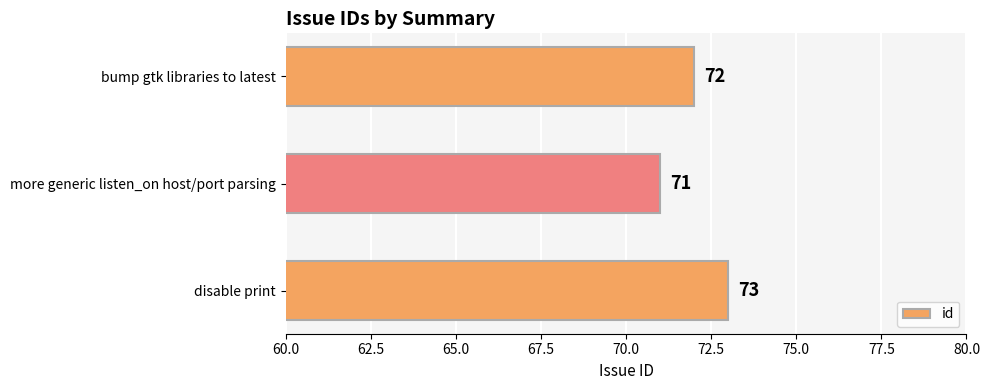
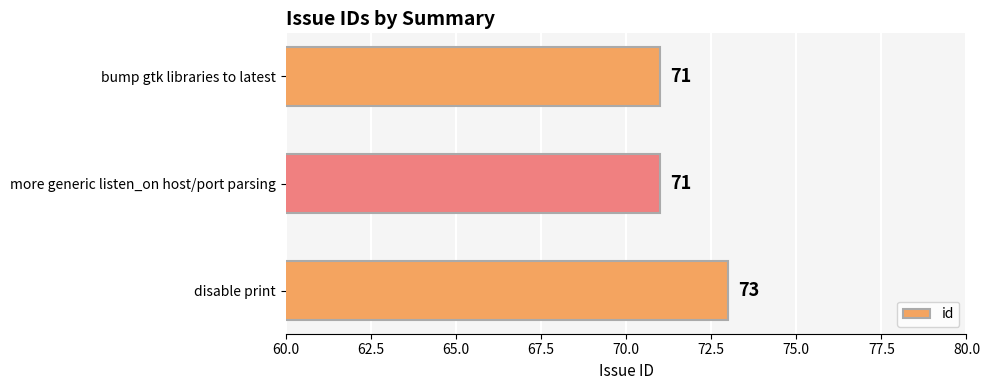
  {
-   "bump gtk libraries to latest": 72,
+   "bump gtk libraries to latest": 71,
    "more generic listen_on host/port parsing": 71,
    "disable print": 73
  }
